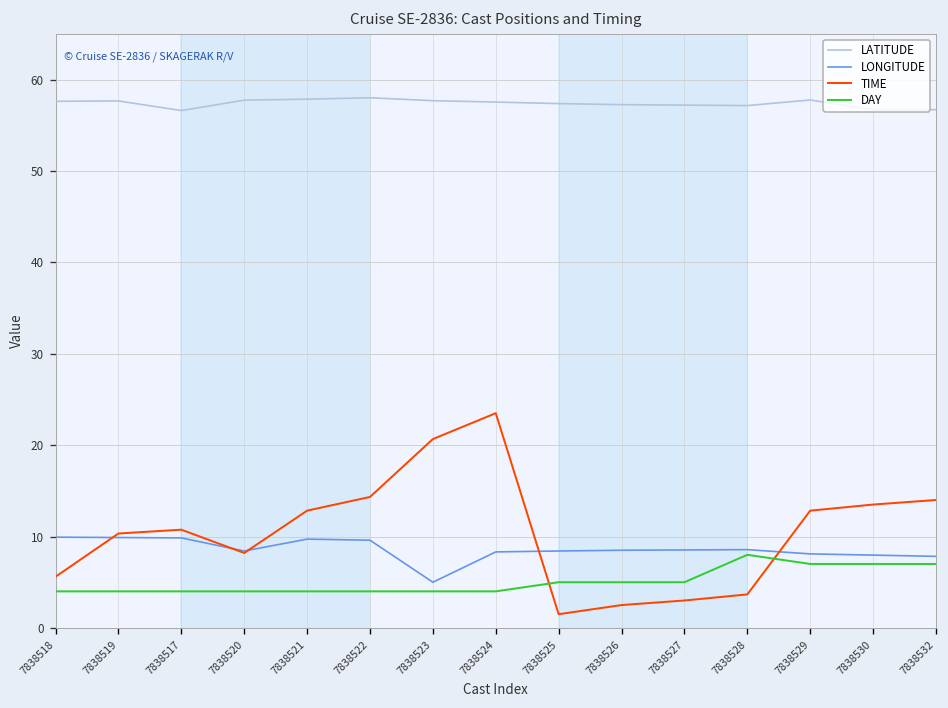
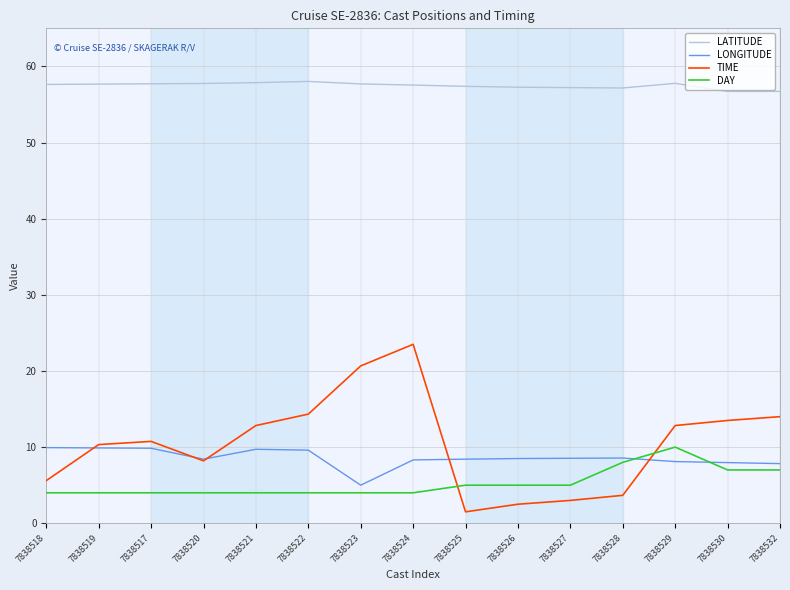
  {
    "LATITUDE": {
      "7838518": 58,
      "7838519": 58,
-     "7838517": 57,
+     "7838517": 58,
      "7838520": 58,
      "7838521": 58,
      "7838522": 58,
      "7838523": 58,
      "7838524": 58,
      "7838525": 57,
      "7838526": 57,
      "7838527": 57,
      "7838528": 57,
      "7838529": 58,
      "7838530": 57,
      "7838532": 57
    },
    "LONGITUDE": {
      "7838518": 10,
      "7838519": 10,
      "7838517": 10,
      "7838521": 10,
      "7838522": 10,
      "7838523": 5,
      "7838524": 8,
      "7838525": 8,
      "7838526": 9,
      "7838527": 9,
      "7838528": 9,
      "7838529": 8,
      "7838530": 8,
      "7838532": 8
    },
    "TIME": {
      "7838518": 6,
      "7838519": 10,
      "7838517": 11,
      "7838521": 13,
      "7838522": 14,
      "7838523": 21,
      "7838524": 24,
      "7838525": 2,
      "7838526": 3,
      "7838527": 3,
      "7838528": 4,
      "7838529": 13,
      "7838530": 14,
      "7838532": 14
    },
    "DAY": {
      "7838518": 4,
      "7838519": 4,
      "7838517": 4,
      "7838520": 4,
      "7838521": 4,
      "7838522": 4,
      "7838523": 4,
      "7838524": 4,
      "7838525": 5,
      "7838526": 5,
      "7838527": 5,
      "7838528": 8,
-     "7838529": 7,
+     "7838529": 10,
      "7838530": 7,
      "7838532": 7
    }
  }
